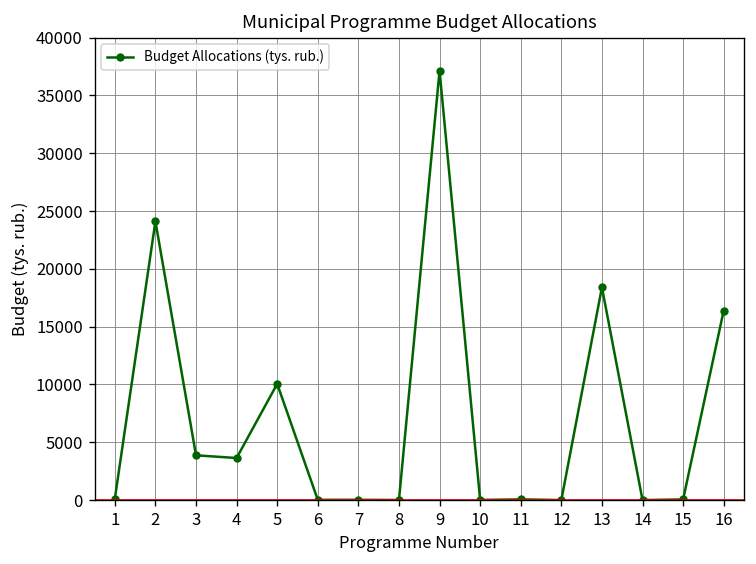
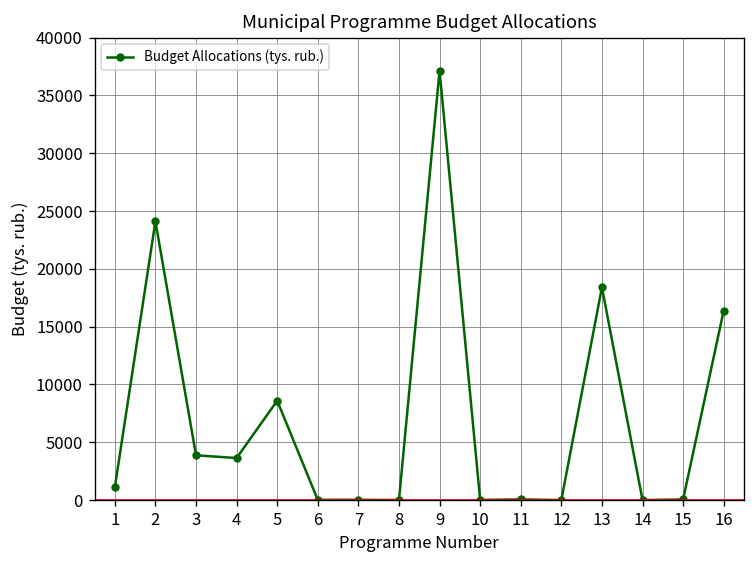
  {
-   "1": 0,
+   "1": 1000,
    "2": 24000,
    "3": 4000,
    "4": 4000,
-   "5": 10000,
+   "5": 9000,
    "6": 0,
    "7": 0,
    "8": 0,
    "9": 37000,
    "10": 0,
    "11": 0,
    "12": 0,
    "13": 18000,
    "14": 0,
    "15": 0,
    "16": 16000
  }
